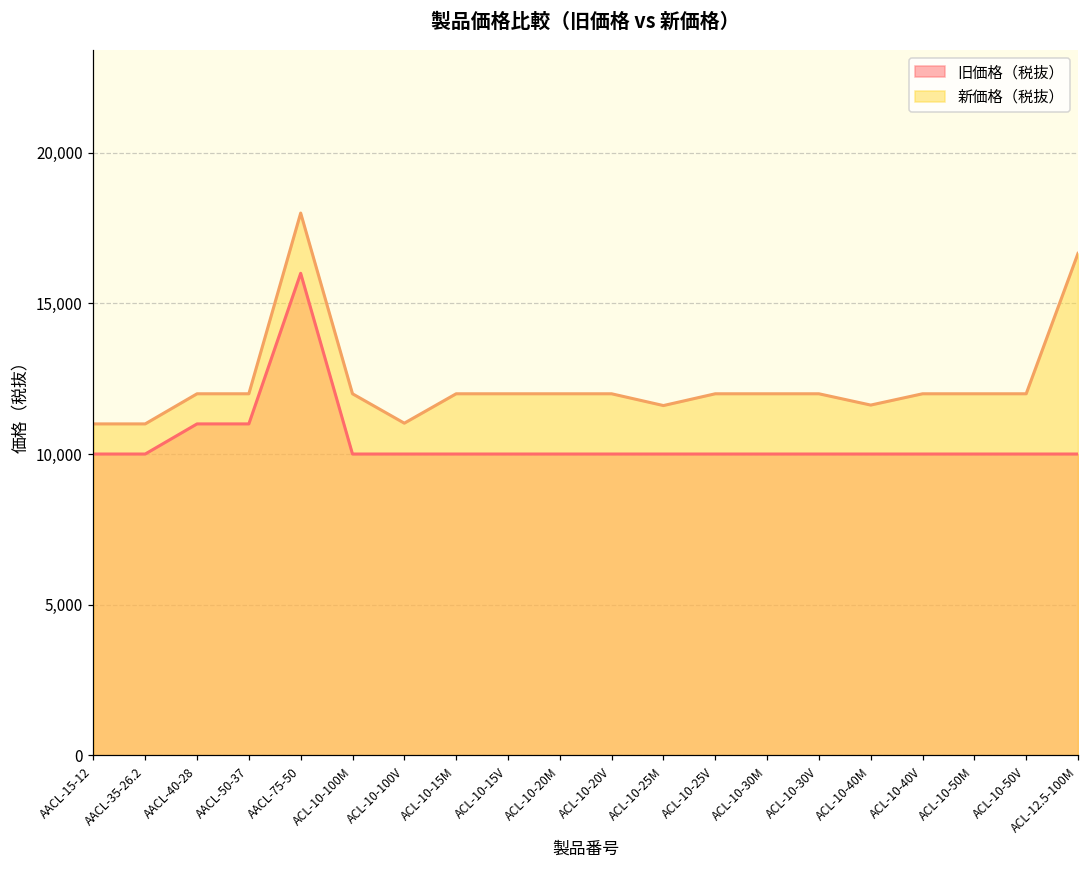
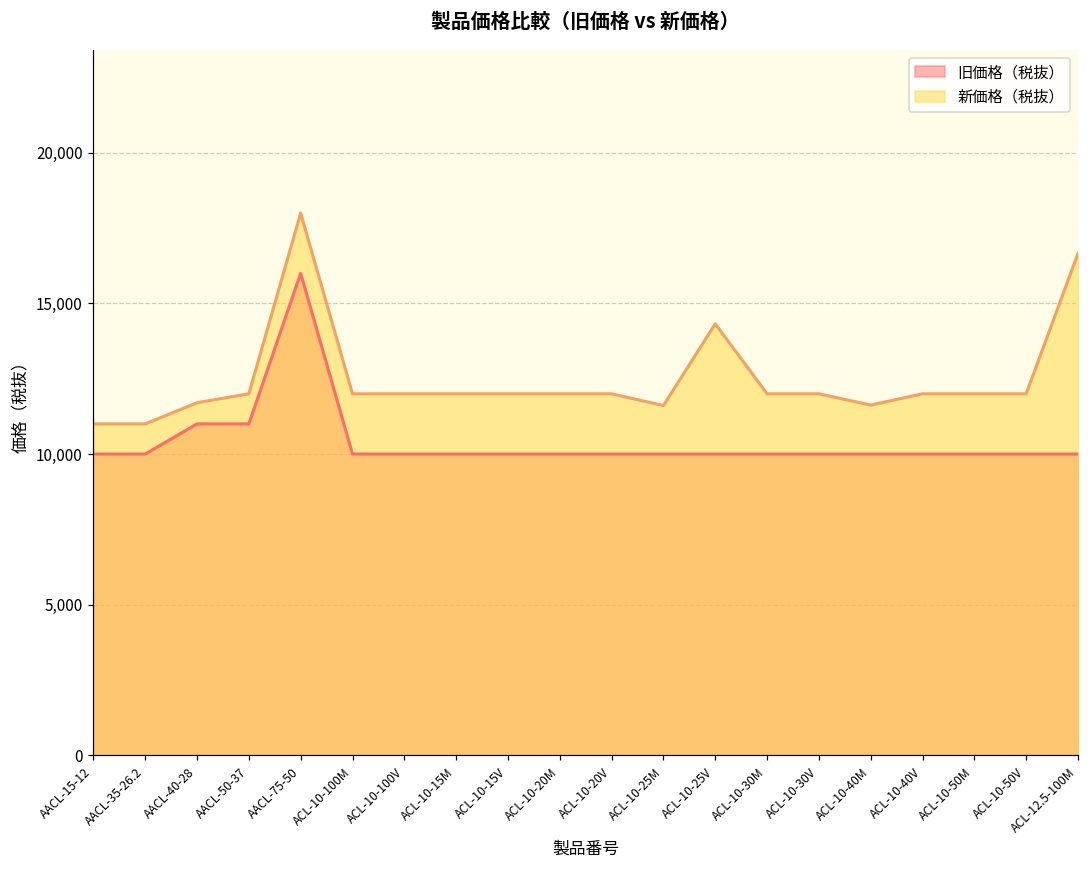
  {
    "旧価格（税抜）": {
      "AACL-15-12": "10,000",
      "AACL-35-26.2": "10,000",
      "AACL-40-28": "11,000",
      "AACL-50-37": "11,000",
      "AACL-75-50": "16,000",
      "ACL-10-100M": "10,000",
      "ACL-10-100V": "10,000",
      "ACL-10-15M": "10,000",
      "ACL-10-15V": "10,000",
      "ACL-10-20M": "10,000",
      "ACL-10-20V": "10,000",
      "ACL-10-25M": "10,000",
      "ACL-10-25V": "10,000",
      "ACL-10-30M": "10,000",
      "ACL-10-30V": "10,000",
      "ACL-10-40M": "10,000",
      "ACL-10-40V": "10,000",
      "ACL-10-50M": "10,000",
      "ACL-10-50V": "10,000",
      "ACL-12.5-100M": "10,000"
    },
    "新価格（税抜）": {
      "AACL-15-12": "11,000",
      "AACL-35-26.2": "11,000",
-     "AACL-40-28": "12,000",
+     "AACL-40-28": "11,700",
      "AACL-50-37": "12,000",
      "AACL-75-50": "18,000",
      "ACL-10-100M": "12,000",
-     "ACL-10-100V": "11,000",
+     "ACL-10-100V": "12,000",
      "ACL-10-15M": "12,000",
      "ACL-10-15V": "12,000",
      "ACL-10-20M": "12,000",
      "ACL-10-20V": "12,000",
      "ACL-10-25M": "11,600",
-     "ACL-10-25V": "12,000",
+     "ACL-10-25V": "14,300",
      "ACL-10-30M": "12,000",
      "ACL-10-30V": "12,000",
      "ACL-10-40M": "11,600",
      "ACL-10-40V": "12,000",
      "ACL-10-50M": "12,000",
      "ACL-10-50V": "12,000",
      "ACL-12.5-100M": "16,700"
    }
  }
